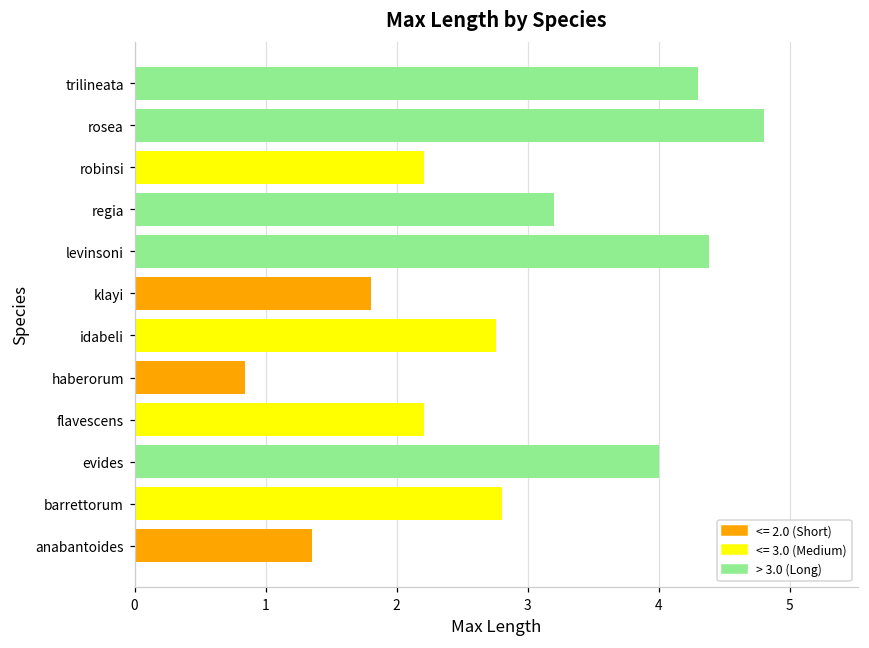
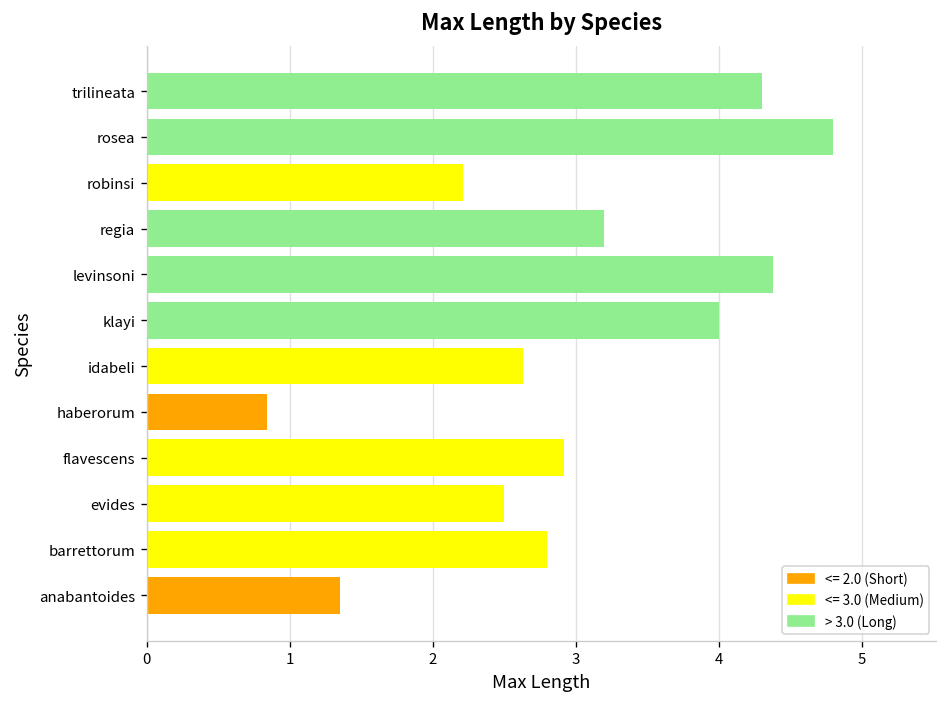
  {
    "trilineata": 4.30,
    "rosea": 4.80,
    "robinsi": 2.21,
    "regia": 3.20,
    "levinsoni": 4.38,
-   "klayi": 1.8,
-   "idabeli": 2.76,
+   "klayi": 4.0,
+   "idabeli": 2.63,
    "haberorum": 0.84,
-   "flavescens": 2.21,
-   "evides": 4.0,
+   "flavescens": 2.92,
+   "evides": 2.5,
    "barrettorum": 2.80,
    "anabantoides": 1.35
  }
